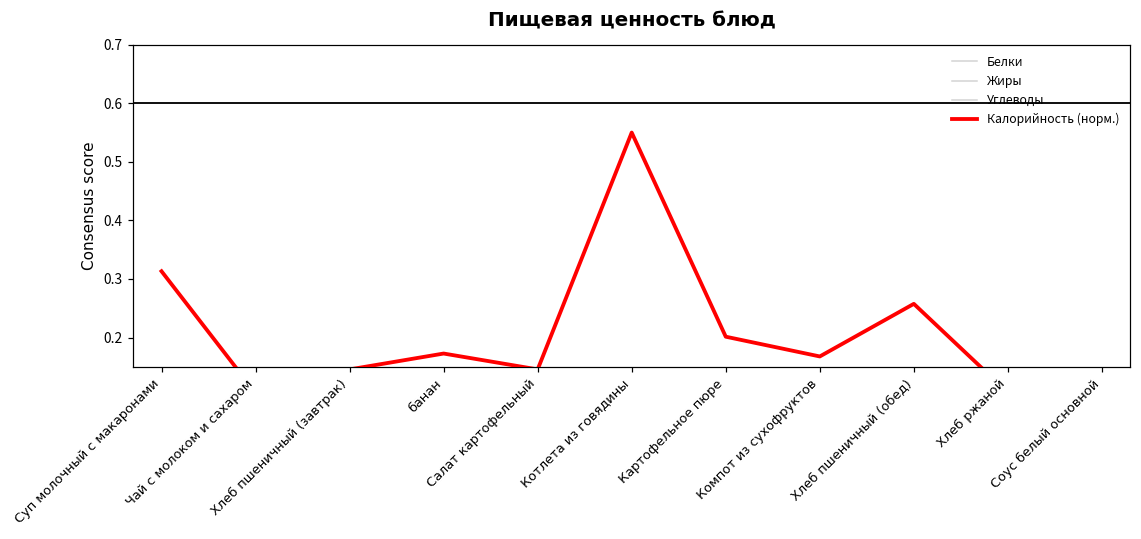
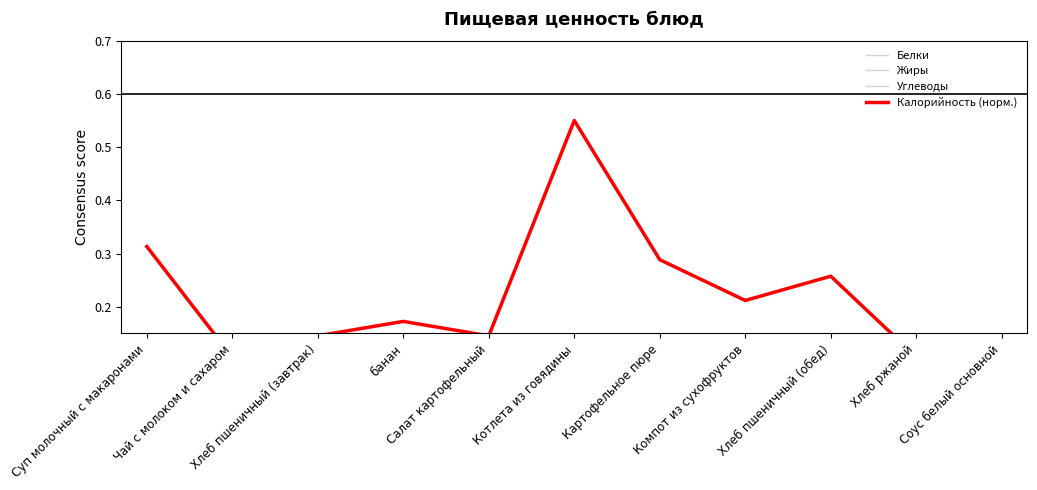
  {
    "Калорийность (норм.)": {
      "Суп молочный с макаронами": 0.31,
      "банан": 0.17,
      "Котлета из говядины": 0.55,
-     "Картофельное пюре": 0.20,
-     "Компот из сухофруктов": 0.17,
+     "Картофельное пюре": 0.29,
+     "Компот из сухофруктов": 0.21,
      "Хлеб пшеничный (обед)": 0.26
    }
  }
